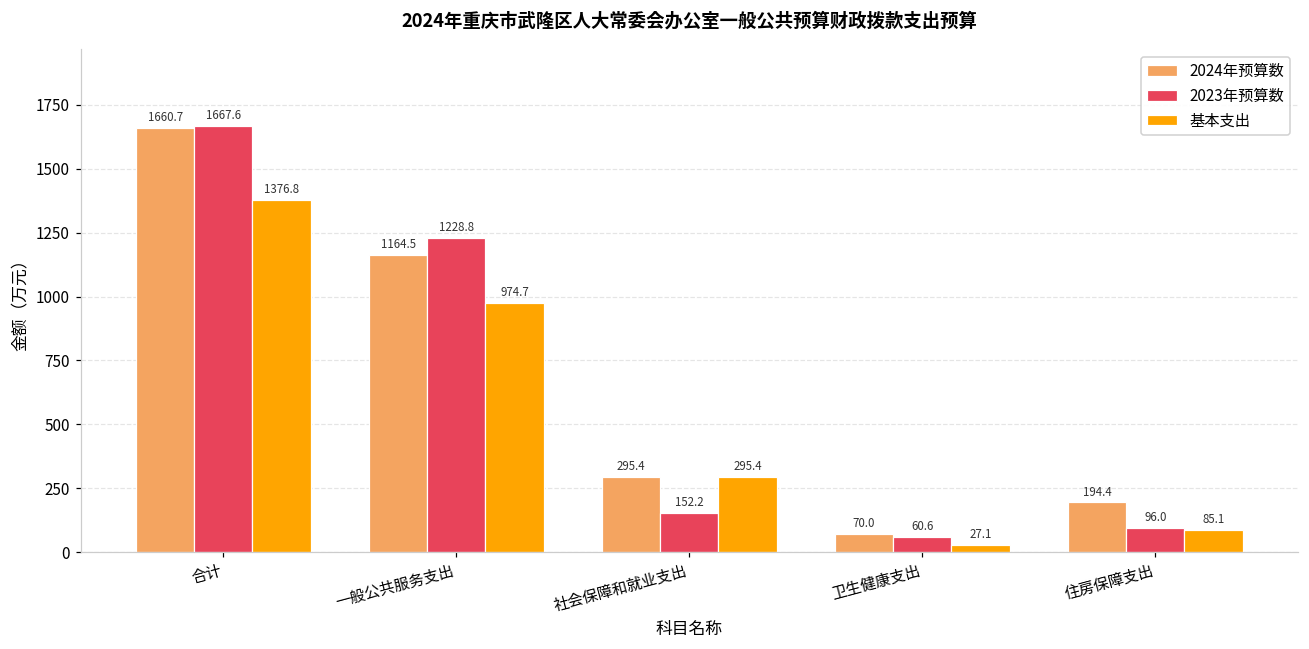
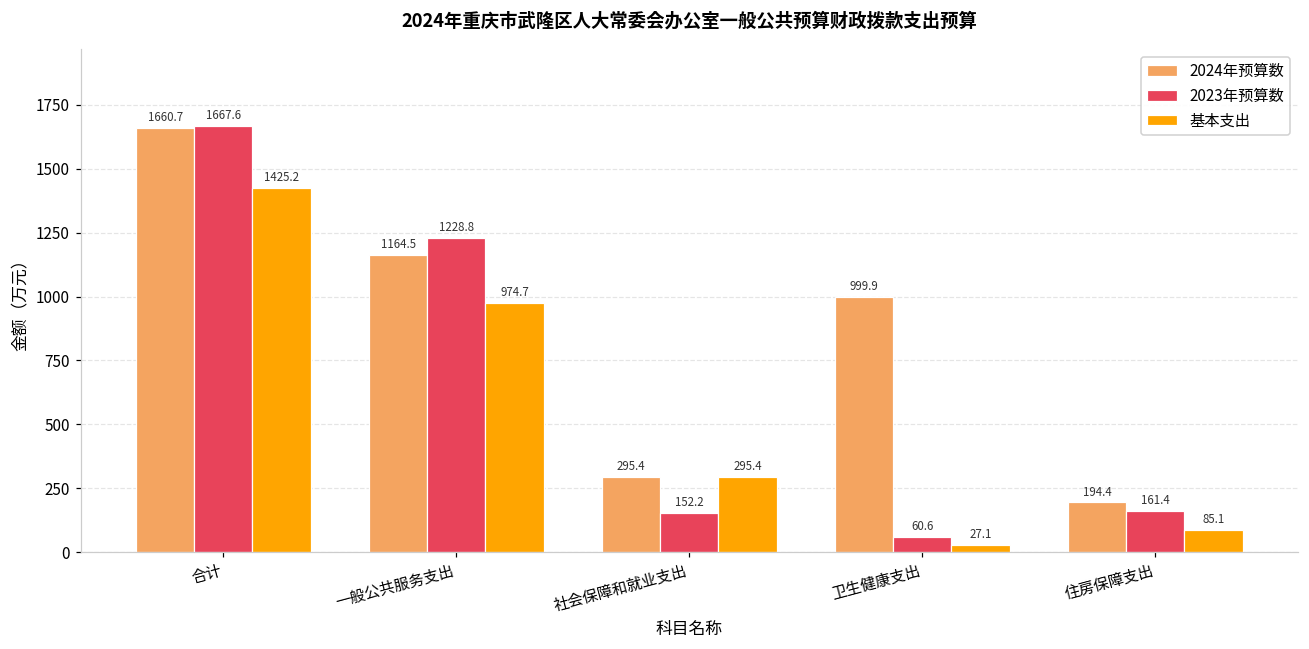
  {
    "2024年预算数": {
      "合计": 1660.7,
      "一般公共服务支出": 1164.5,
      "社会保障和就业支出": 295.4,
-     "卫生健康支出": 70.0,
+     "卫生健康支出": 999.9,
      "住房保障支出": 194.4
    },
    "2023年预算数": {
      "合计": 1667.6,
      "一般公共服务支出": 1228.8,
      "社会保障和就业支出": 152.2,
      "卫生健康支出": 60.6,
-     "住房保障支出": 96.0
+     "住房保障支出": 161.4
    },
    "基本支出": {
-     "合计": 1376.8,
+     "合计": 1425.2,
      "一般公共服务支出": 974.7,
      "社会保障和就业支出": 295.4,
      "卫生健康支出": 27.1,
      "住房保障支出": 85.1
    }
  }
